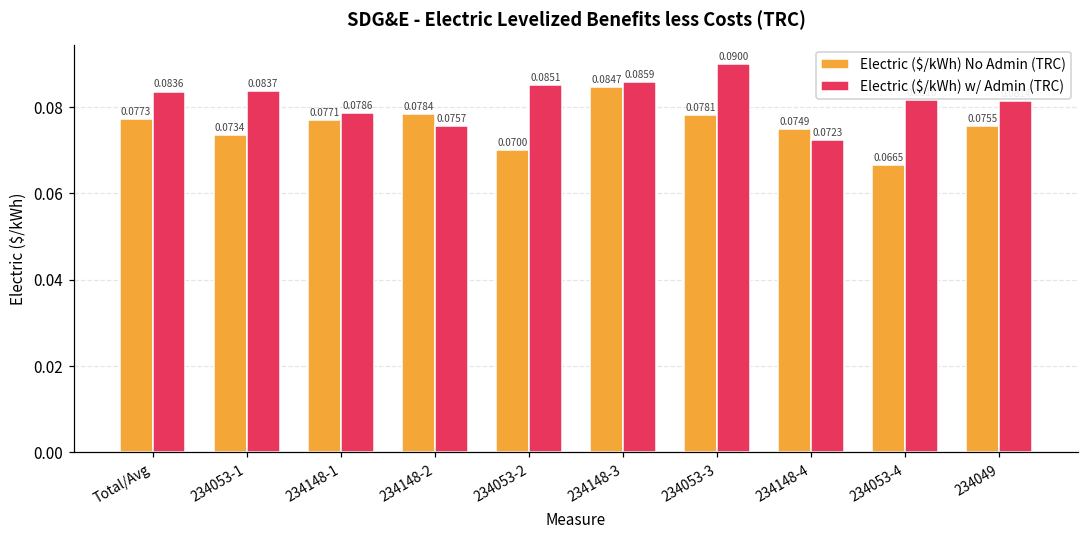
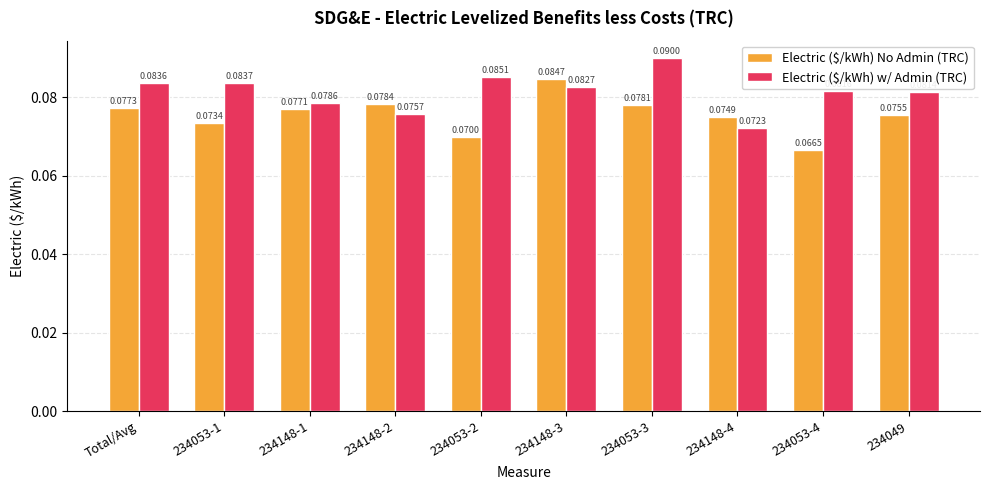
  {
    "Electric ($/kWh) No Admin (TRC)": {
      "Total/Avg": 0.0773,
      "234053-1": 0.0734,
      "234148-1": 0.0771,
      "234148-2": 0.0784,
      "234053-2": 0.0700,
      "234148-3": 0.0847,
      "234053-3": 0.0781,
      "234148-4": 0.0749,
      "234053-4": 0.0665,
      "234049": 0.0755
    },
    "Electric ($/kWh) w/ Admin (TRC)": {
      "Total/Avg": 0.0836,
      "234053-1": 0.0837,
      "234148-1": 0.0786,
      "234148-2": 0.0757,
      "234053-2": 0.0851,
-     "234148-3": 0.0859,
+     "234148-3": 0.0827,
      "234053-3": 0.0900,
      "234148-4": 0.0723
    }
  }
